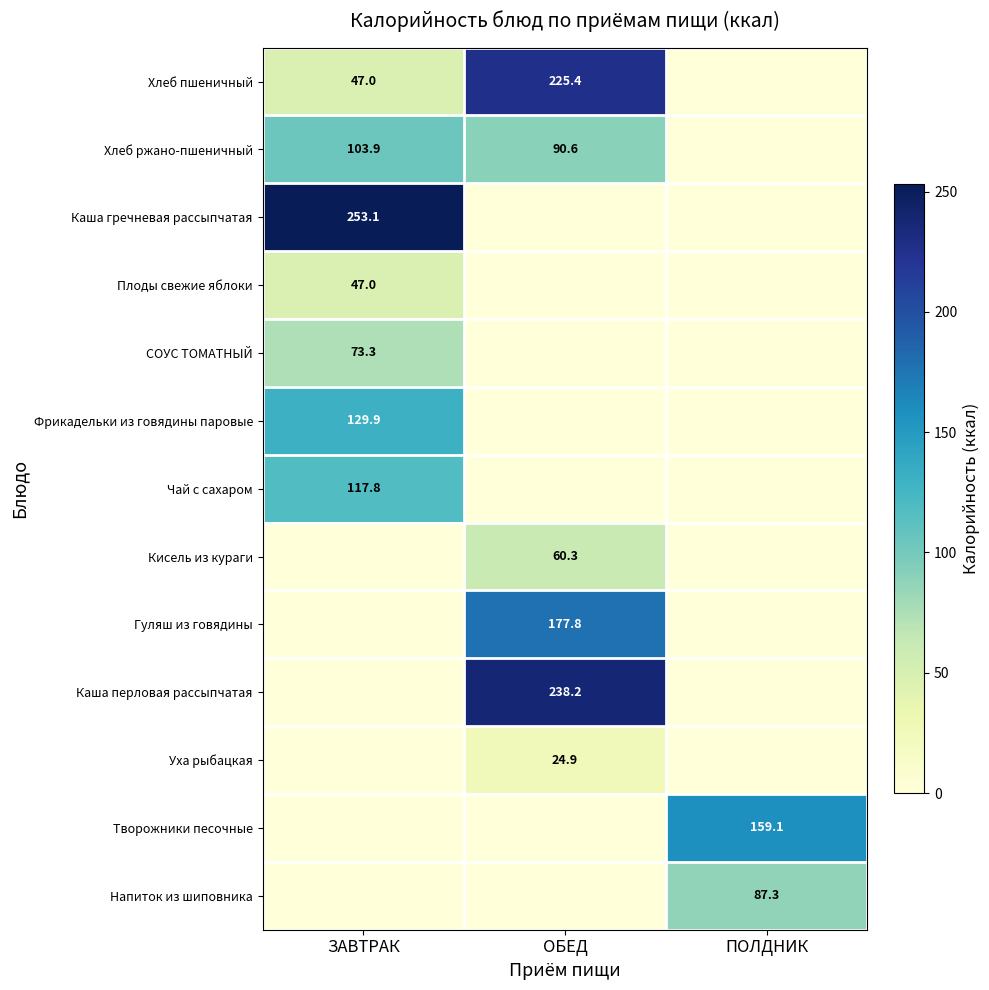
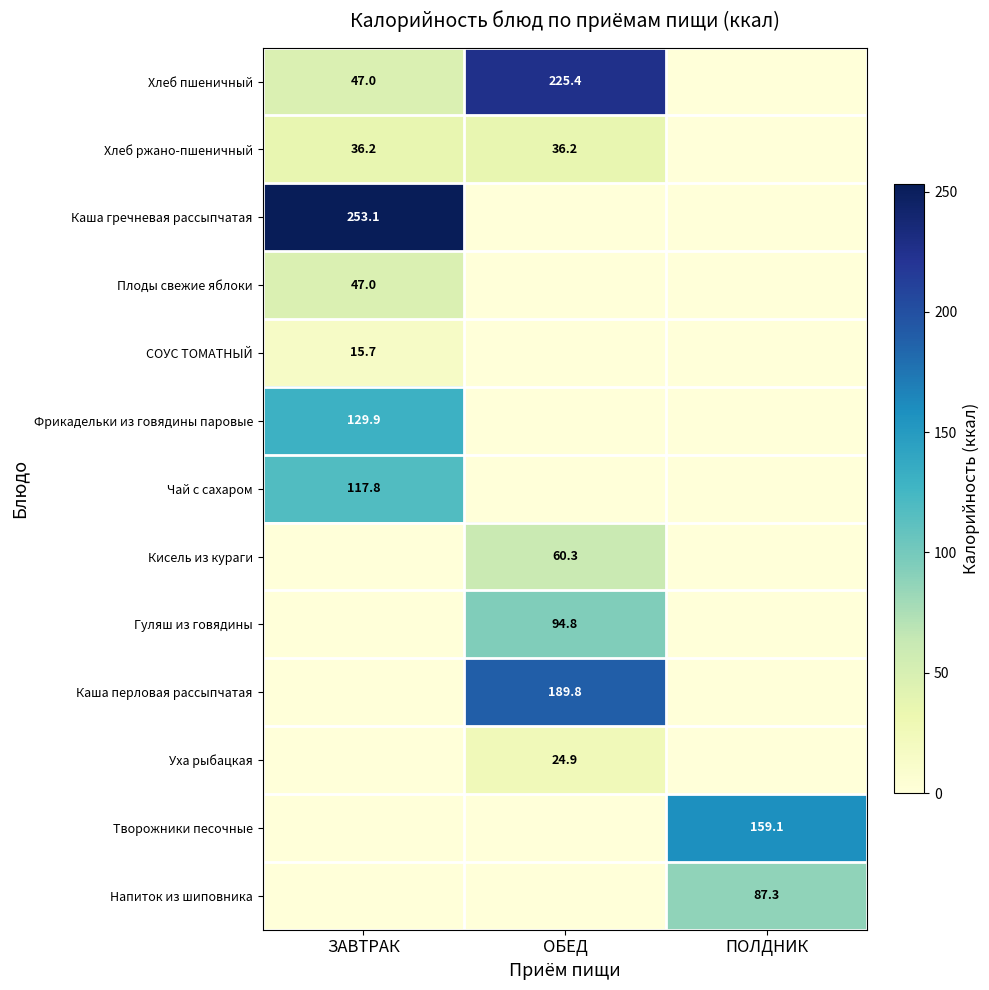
  {
    "Хлеб пшеничный": {
      "ЗАВТРАК": 47.0,
      "ОБЕД": 225.4
    },
    "Хлеб ржано-пшеничный": {
-     "ЗАВТРАК": 103.9,
-     "ОБЕД": 90.6
+     "ЗАВТРАК": 36.2,
+     "ОБЕД": 36.2
    },
    "Каша гречневая рассыпчатая": {
      "ЗАВТРАК": 253.1
    },
    "Плоды свежие яблоки": {
      "ЗАВТРАК": 47.0
    },
    "СОУС ТОМАТНЫЙ": {
-     "ЗАВТРАК": 73.3
+     "ЗАВТРАК": 15.7
    },
    "Фрикадельки из говядины паровые": {
      "ЗАВТРАК": 129.9
    },
    "Чай с сахаром": {
      "ЗАВТРАК": 117.8
    },
    "Кисель из кураги": {
      "ОБЕД": 60.3
    },
    "Гуляш из говядины": {
-     "ОБЕД": 177.8
+     "ОБЕД": 94.8
    },
    "Каша перловая рассыпчатая": {
-     "ОБЕД": 238.2
+     "ОБЕД": 189.8
    },
    "Уха рыбацкая": {
      "ОБЕД": 24.9
    },
    "Творожники песочные": {
      "ПОЛДНИК": 159.1
    },
    "Напиток из шиповника": {
      "ПОЛДНИК": 87.3
    }
  }
